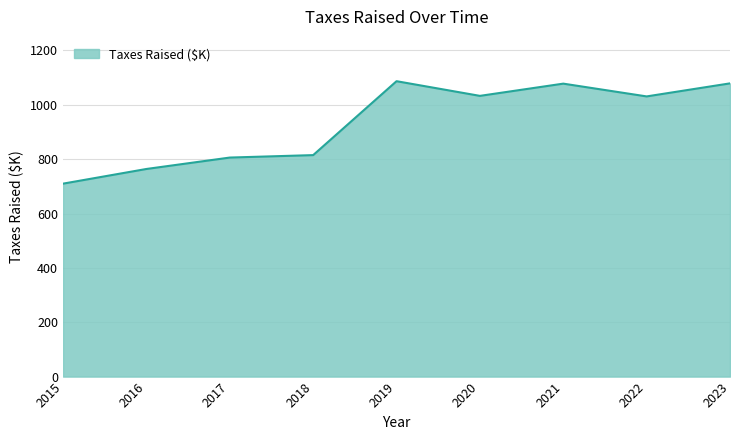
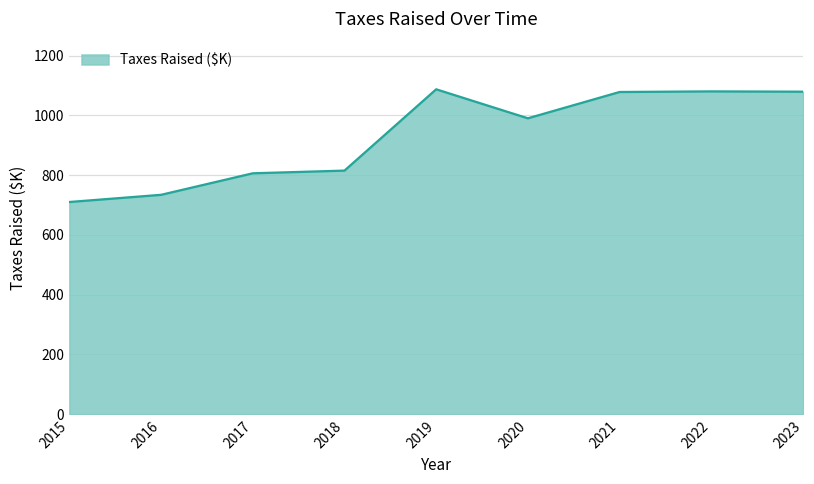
  {
    "2015": 710,
-   "2016": 760,
+   "2016": 730,
    "2017": 810,
    "2018": 820,
    "2019": 1090,
-   "2020": 1030,
+   "2020": 990,
    "2021": 1080,
-   "2022": 1030,
+   "2022": 1080,
    "2023": 1080
  }
